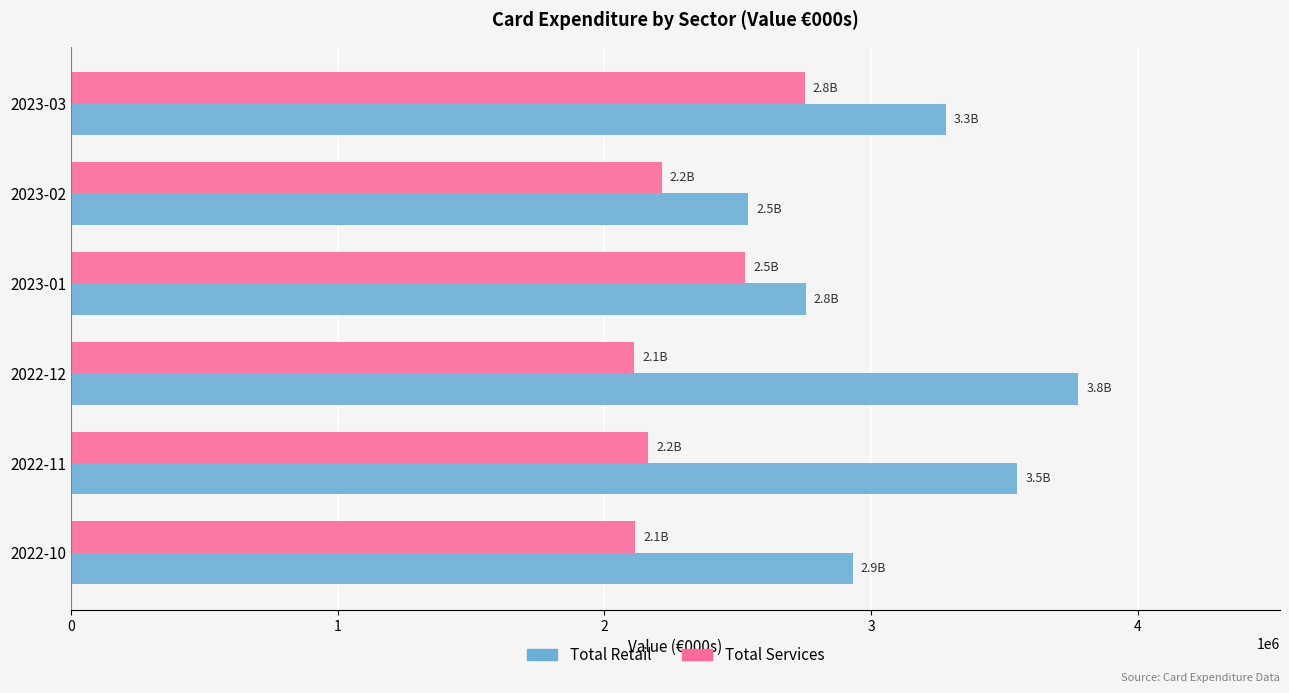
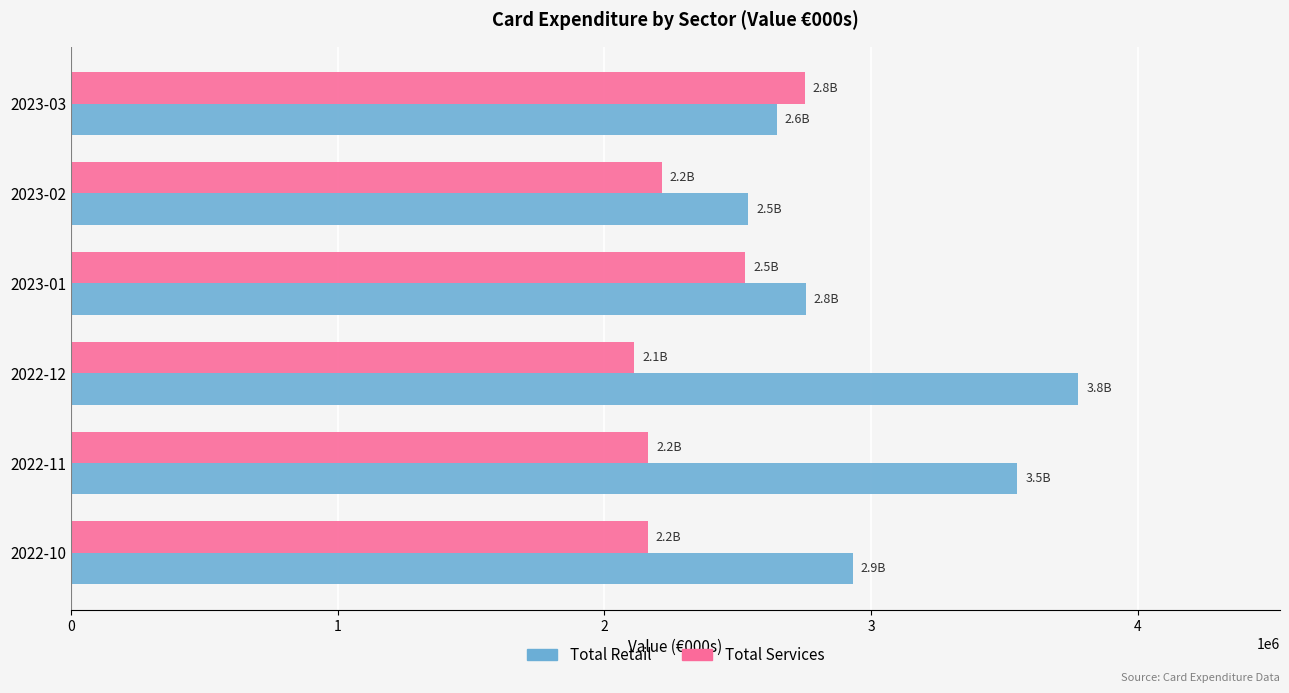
  {
    "Total Retail": {
-     "2023-03": "3.3B",
+     "2023-03": "2.6B",
      "2023-02": "2.5B",
      "2023-01": "2.8B",
      "2022-12": "3.8B",
      "2022-11": "3.5B",
      "2022-10": "2.9B"
    },
    "Total Services": {
      "2023-03": "2.8B",
      "2023-02": "2.2B",
      "2023-01": "2.5B",
      "2022-12": "2.1B",
      "2022-11": "2.2B",
-     "2022-10": "2.1B"
+     "2022-10": "2.2B"
    }
  }
